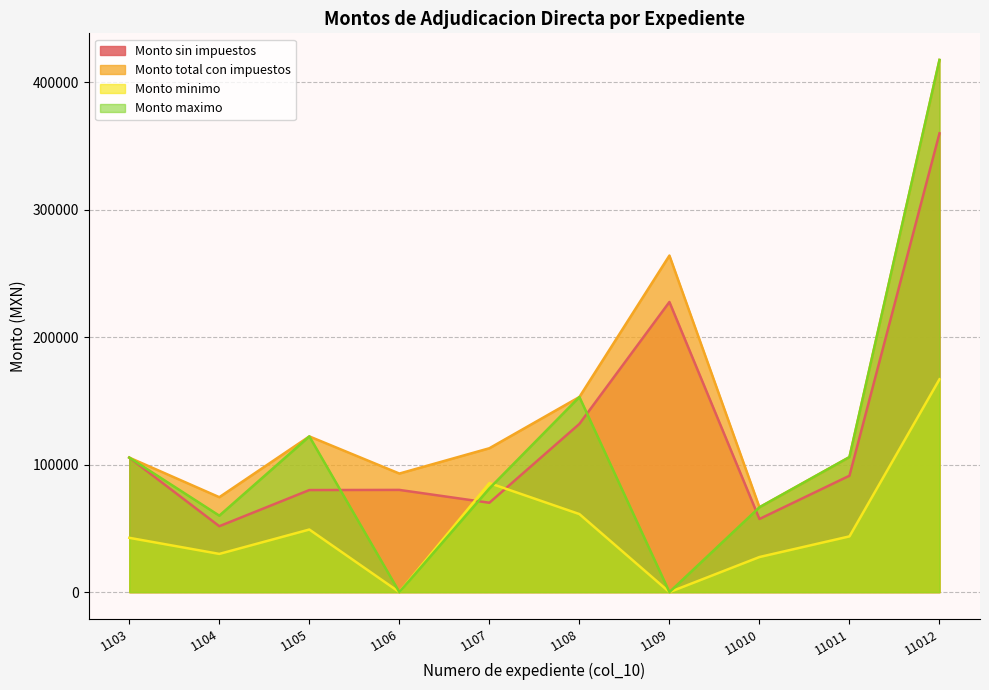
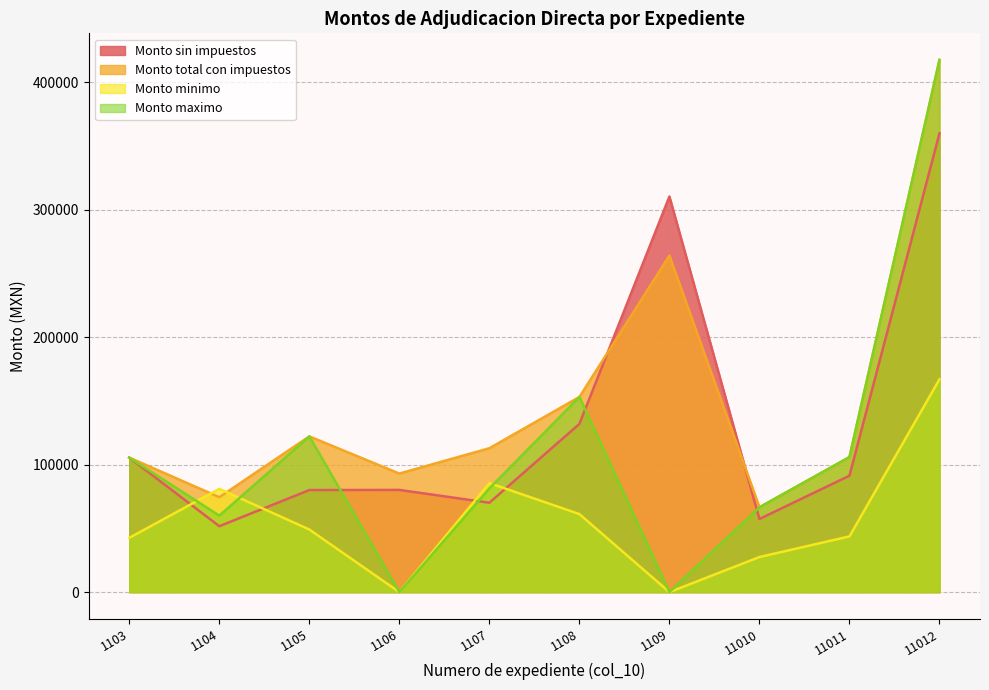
  {
    "Monto sin impuestos": {
      "1104": 52000,
      "1105": 80000,
      "1106": 80000,
      "1107": 70000,
      "1108": 132000,
-     "1109": 228000,
+     "1109": 310000,
      "11010": 57000,
      "11011": 91000,
      "11012": 360000
    },
    "Monto total con impuestos": {
      "1104": 75000,
      "1106": 93000,
      "1107": 113000,
      "1109": 264000
    },
    "Monto minimo": {
      "1103": 43000,
-     "1104": 30000,
+     "1104": 81000,
      "1105": 49000,
      "1107": 86000,
      "1108": 61000,
      "11010": 28000,
      "11011": 44000,
      "11012": 167000
    },
    "Monto maximo": {
      "1104": 60000,
      "1107": 81000
    }
  }
